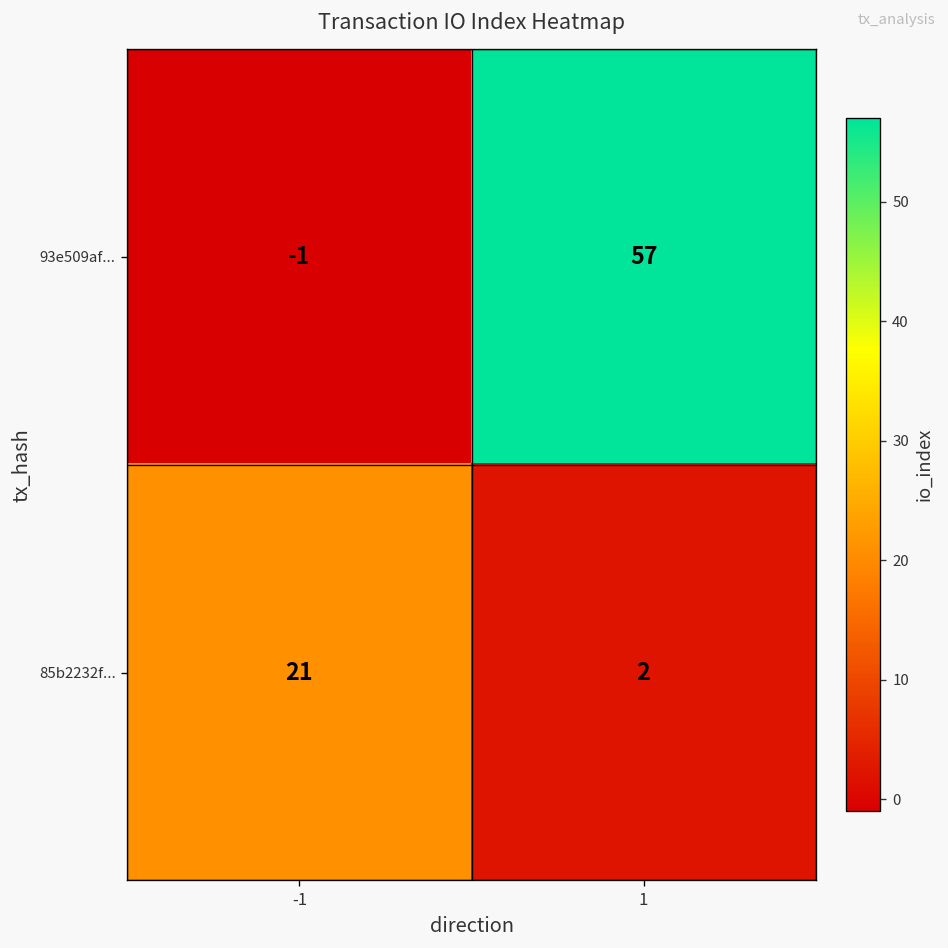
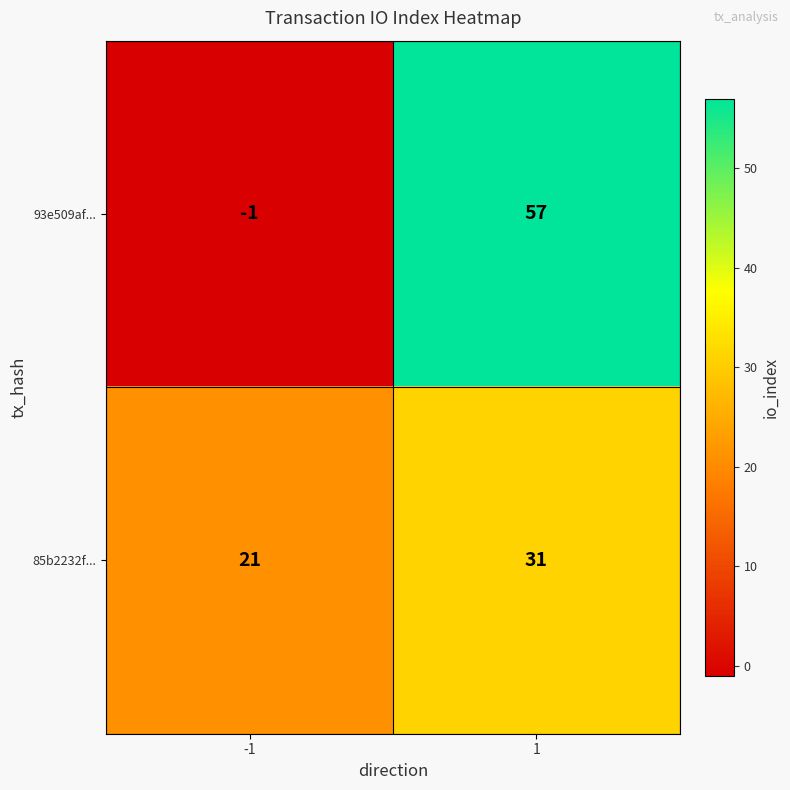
  {
    "93e509af...": {
      "-1": -1,
      "1": 57
    },
    "85b2232f...": {
      "-1": 21,
-     "1": 2
+     "1": 31
    }
  }
